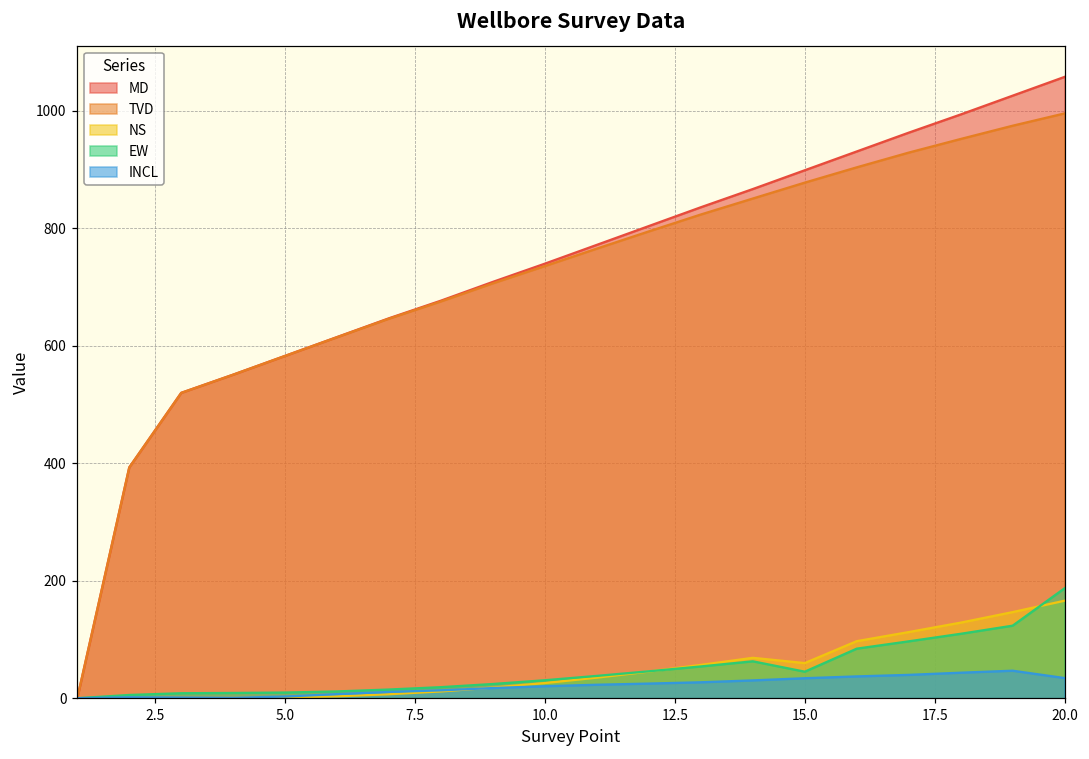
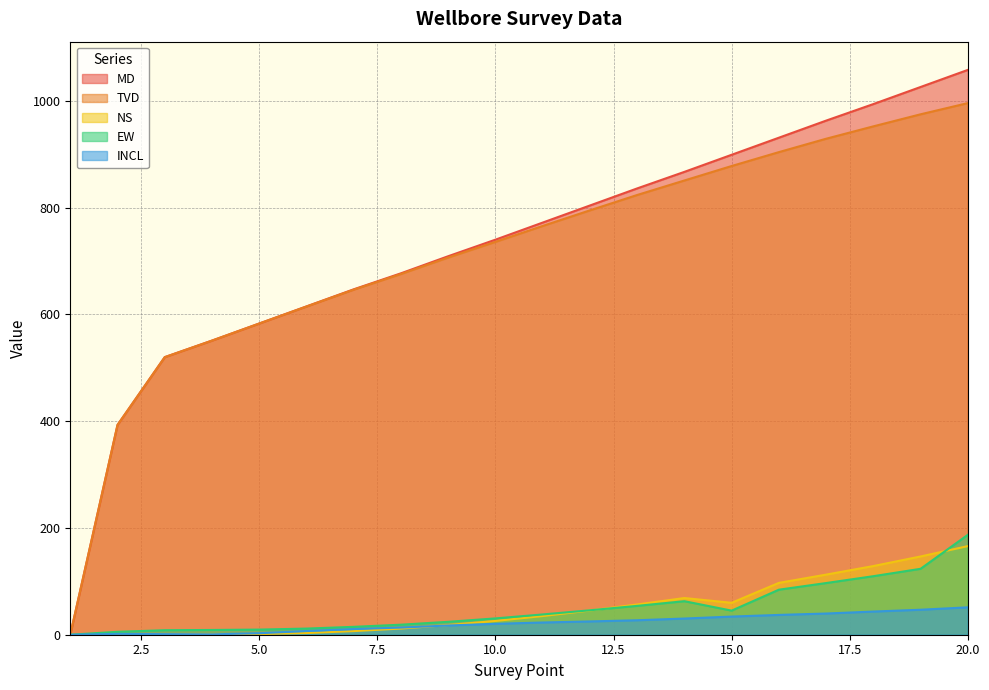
  {
    "NS": {
      "15.0": 60,
      "20.0": 170
    },
    "EW": {
      "5.0": 10,
      "15.0": 50,
      "20.0": 190
    },
    "INCL": {
      "10.0": 20,
      "15.0": 30,
-     "20.0": 30
+     "20.0": 50
    }
  }
